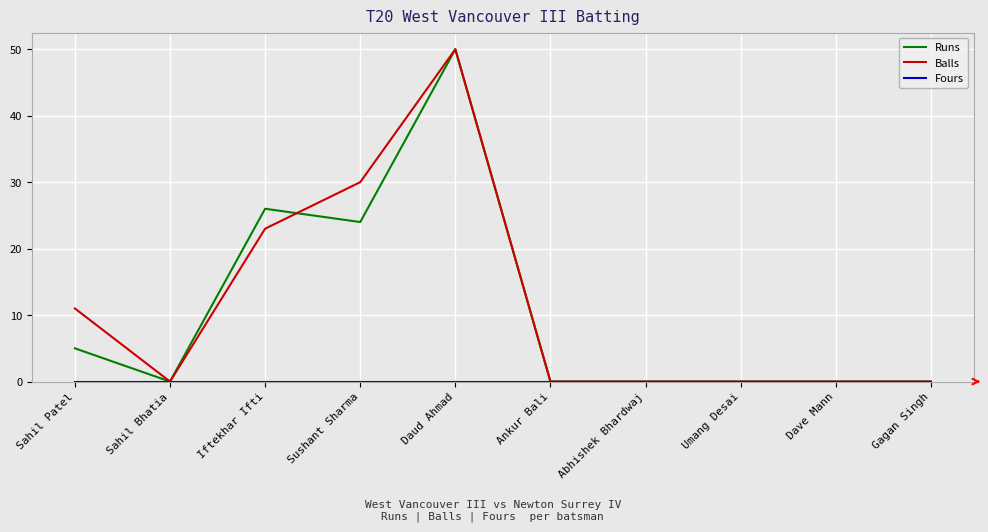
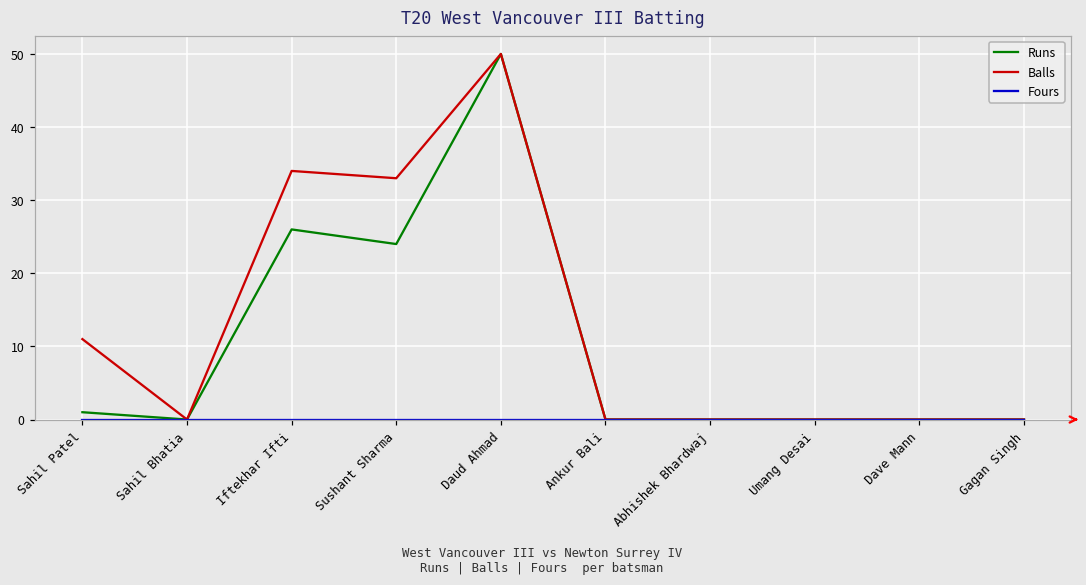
  {
    "Runs": {
-     "Sahil Patel": 5,
+     "Sahil Patel": 1,
      "Iftekhar Ifti": 26,
      "Sushant Sharma": 24
    },
    "Balls": {
      "Sahil Patel": 11,
-     "Iftekhar Ifti": 23,
-     "Sushant Sharma": 30
+     "Iftekhar Ifti": 34,
+     "Sushant Sharma": 33
    },
    "Fours": {
      "Sahil Patel": 0,
      "Iftekhar Ifti": 0,
      "Sushant Sharma": 0,
      "Daud Ahmad": 0
    }
  }
